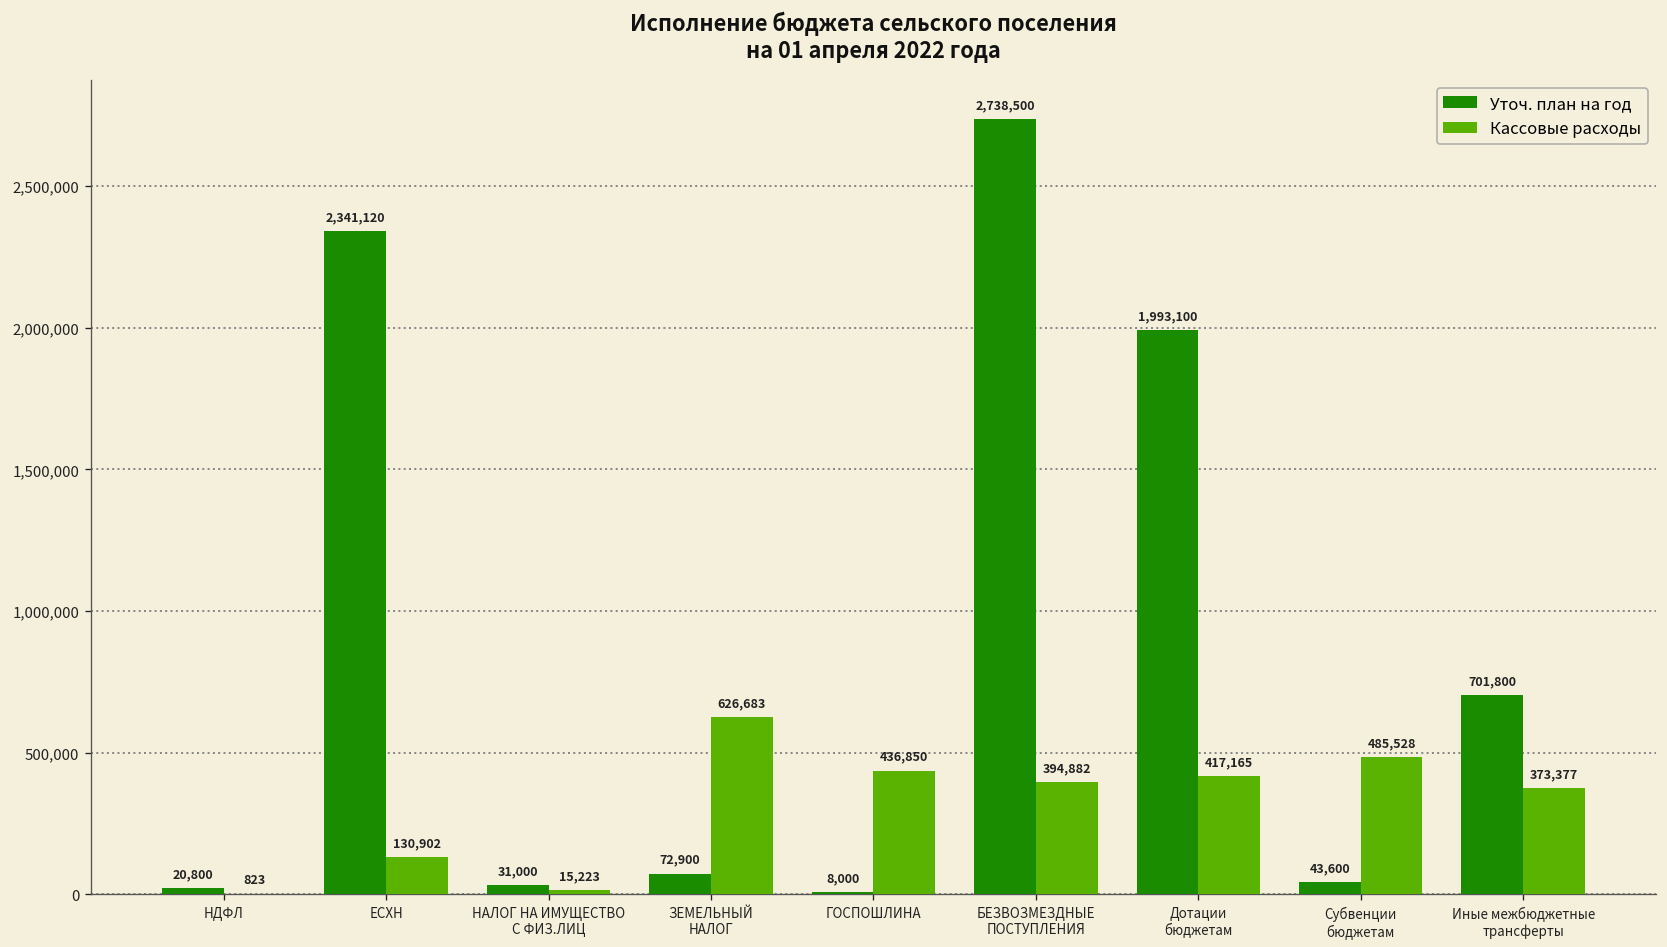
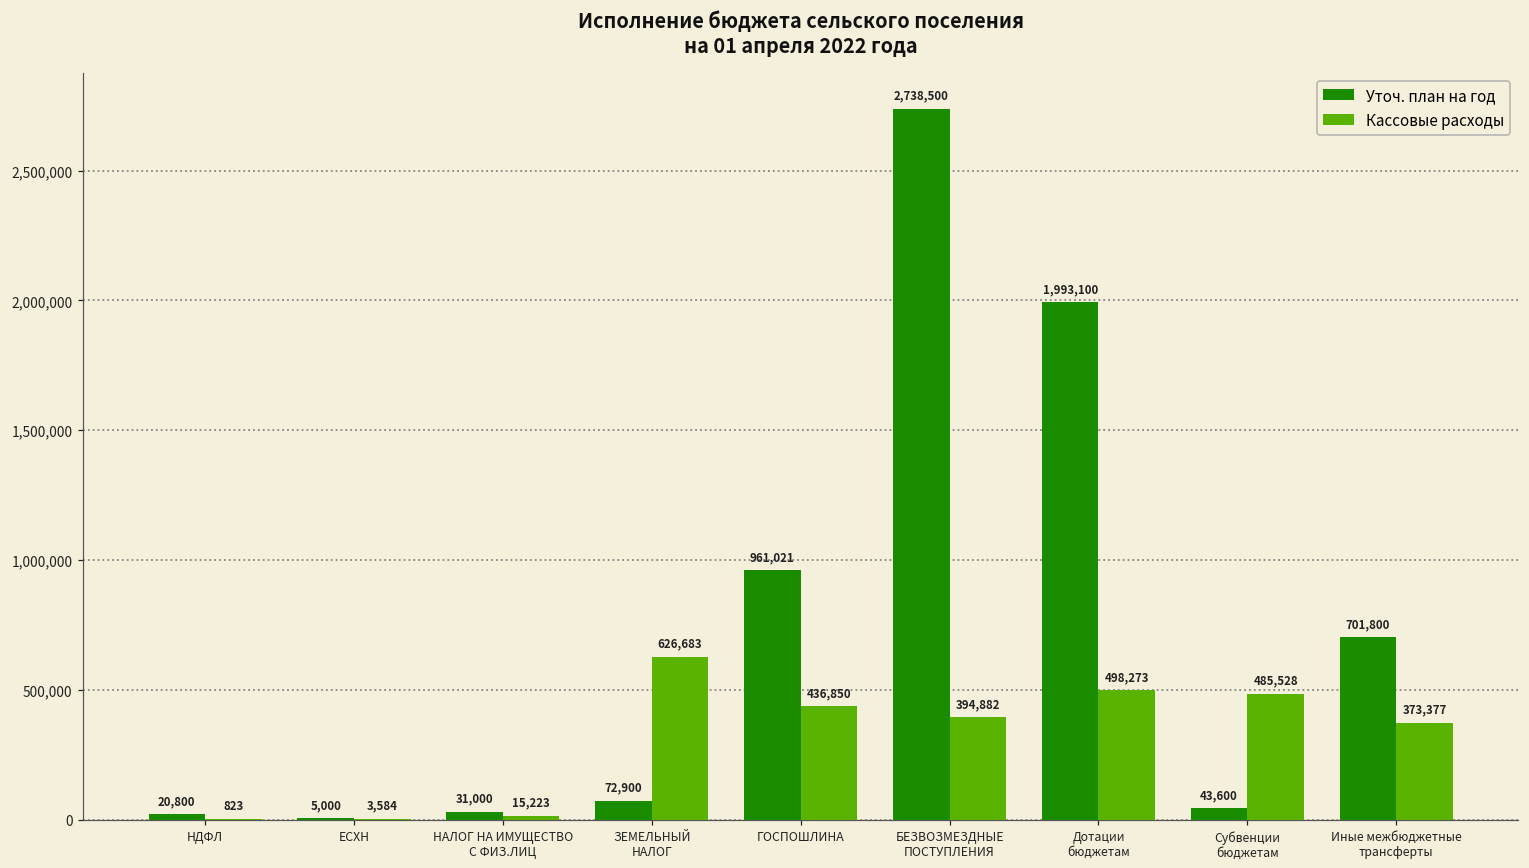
  {
    "Уточ. план на год": {
      "НДФЛ": "20,800",
-     "ЕСХН": "2,341,120",
+     "ЕСХН": "5,000",
      "НАЛОГ НА ИМУЩЕСТВО С ФИЗ.ЛИЦ": "31,000",
      "ЗЕМЕЛЬНЫЙ НАЛОГ": "72,900",
-     "ГОСПОШЛИНА": "8,000",
+     "ГОСПОШЛИНА": "961,021",
      "БЕЗВОЗМЕЗДНЫЕ ПОСТУПЛЕНИЯ": "2,738,500",
      "Дотации бюджетам": "1,993,100",
      "Субвенции бюджетам": "43,600",
      "Иные межбюджетные трансферты": "701,800"
    },
    "Кассовые расходы": {
      "НДФЛ": "823",
-     "ЕСХН": "130,902",
+     "ЕСХН": "3,584",
      "НАЛОГ НА ИМУЩЕСТВО С ФИЗ.ЛИЦ": "15,223",
      "ЗЕМЕЛЬНЫЙ НАЛОГ": "626,683",
      "ГОСПОШЛИНА": "436,850",
      "БЕЗВОЗМЕЗДНЫЕ ПОСТУПЛЕНИЯ": "394,882",
-     "Дотации бюджетам": "417,165",
+     "Дотации бюджетам": "498,273",
      "Субвенции бюджетам": "485,528",
      "Иные межбюджетные трансферты": "373,377"
    }
  }
